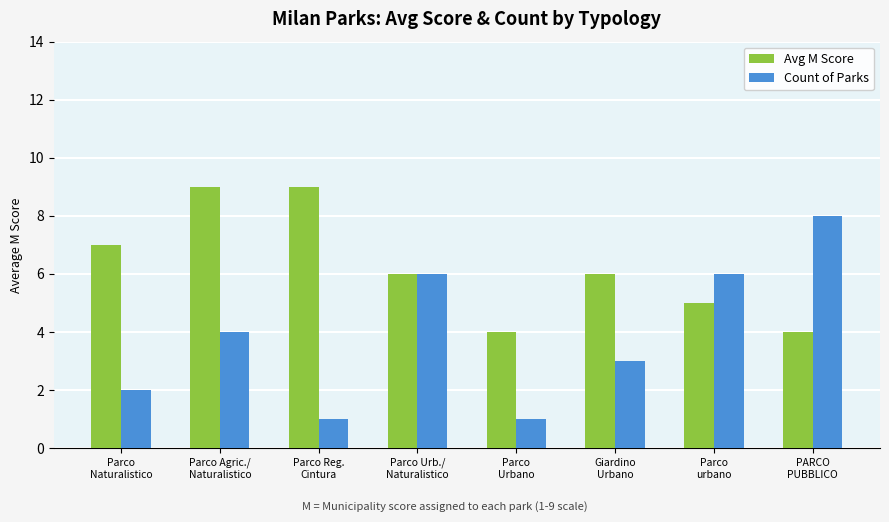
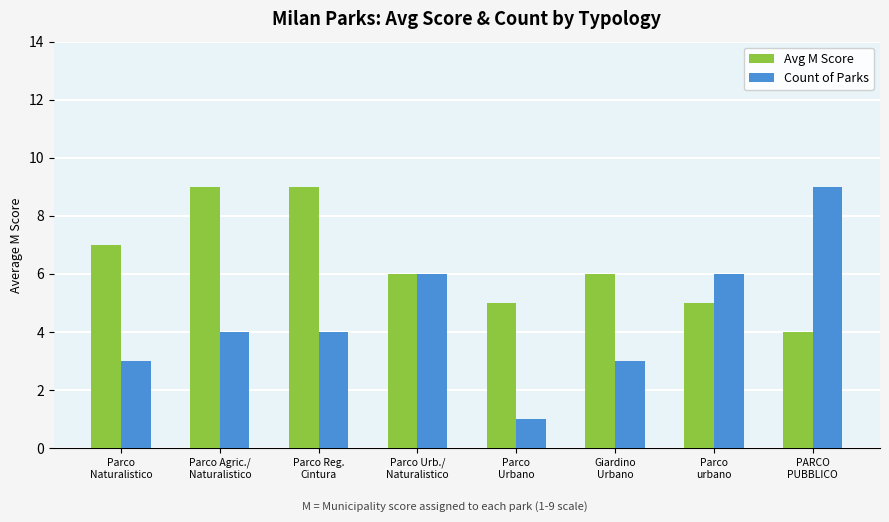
  {
    "Avg M Score": {
      "Parco Naturalistico": 7,
      "Parco Agric./ Naturalistico": 9,
      "Parco Reg. Cintura": 9,
      "Parco Urb./ Naturalistico": 6,
-     "Parco Urbano": 4,
+     "Parco Urbano": 5,
      "Giardino Urbano": 6,
      "Parco urbano": 5,
      "PARCO PUBBLICO": 4
    },
    "Count of Parks": {
-     "Parco Naturalistico": 2,
+     "Parco Naturalistico": 3,
      "Parco Agric./ Naturalistico": 4,
-     "Parco Reg. Cintura": 1,
+     "Parco Reg. Cintura": 4,
      "Parco Urb./ Naturalistico": 6,
      "Parco Urbano": 1,
      "Giardino Urbano": 3,
      "Parco urbano": 6,
-     "PARCO PUBBLICO": 8
+     "PARCO PUBBLICO": 9
    }
  }
